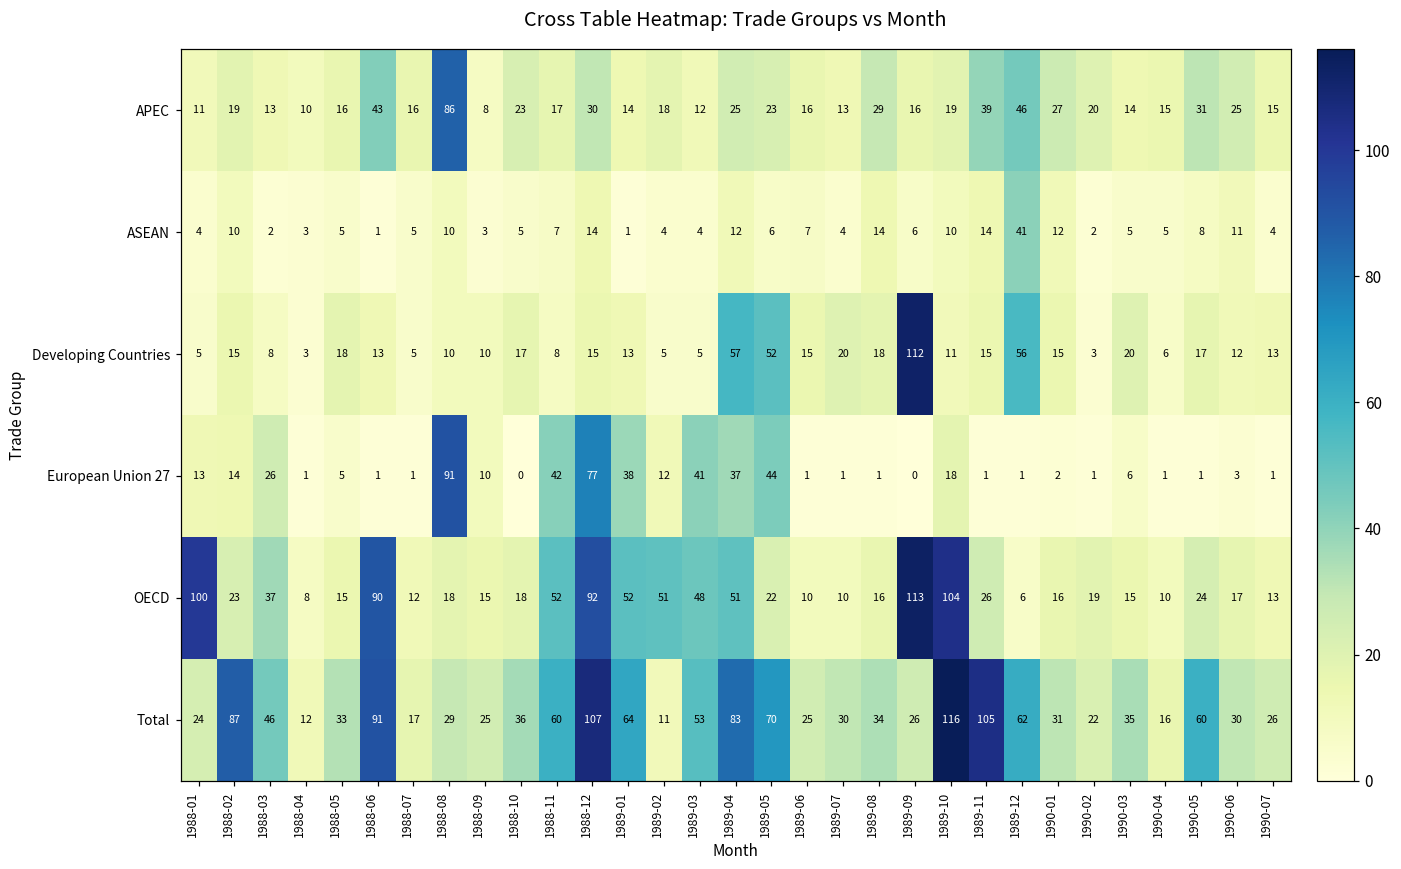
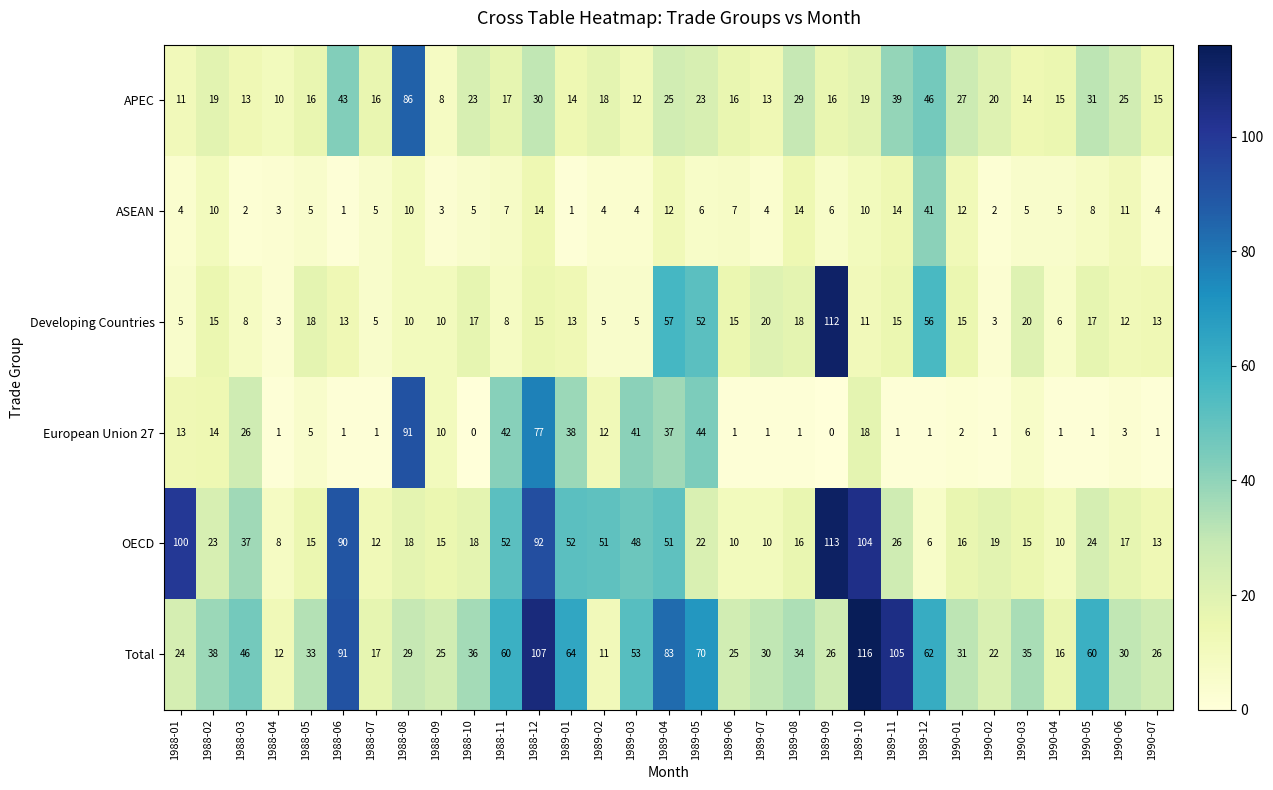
  {
    "APEC": {
      "1988-01": 11,
      "1988-02": 19,
      "1988-03": 13,
      "1988-04": 10,
      "1988-05": 16,
      "1988-06": 43,
      "1988-07": 16,
      "1988-08": 86,
      "1988-09": 8,
      "1988-10": 23,
      "1988-11": 17,
      "1988-12": 30,
      "1989-01": 14,
      "1989-02": 18,
      "1989-03": 12,
      "1989-04": 25,
      "1989-05": 23,
      "1989-06": 16,
      "1989-07": 13,
      "1989-08": 29,
      "1989-09": 16,
      "1989-10": 19,
      "1989-11": 39,
      "1989-12": 46,
      "1990-01": 27,
      "1990-02": 20,
      "1990-03": 14,
      "1990-04": 15,
      "1990-05": 31,
      "1990-06": 25,
      "1990-07": 15
    },
    "ASEAN": {
      "1988-01": 4,
      "1988-02": 10,
      "1988-03": 2,
      "1988-04": 3,
      "1988-05": 5,
      "1988-06": 1,
      "1988-07": 5,
      "1988-08": 10,
      "1988-09": 3,
      "1988-10": 5,
      "1988-11": 7,
      "1988-12": 14,
      "1989-01": 1,
      "1989-02": 4,
      "1989-03": 4,
      "1989-04": 12,
      "1989-05": 6,
      "1989-06": 7,
      "1989-07": 4,
      "1989-08": 14,
      "1989-09": 6,
      "1989-10": 10,
      "1989-11": 14,
      "1989-12": 41,
      "1990-01": 12,
      "1990-02": 2,
      "1990-03": 5,
      "1990-04": 5,
      "1990-05": 8,
      "1990-06": 11,
      "1990-07": 4
    },
    "Developing Countries": {
      "1988-01": 5,
      "1988-02": 15,
      "1988-03": 8,
      "1988-04": 3,
      "1988-05": 18,
      "1988-06": 13,
      "1988-07": 5,
      "1988-08": 10,
      "1988-09": 10,
      "1988-10": 17,
      "1988-11": 8,
      "1988-12": 15,
      "1989-01": 13,
      "1989-02": 5,
      "1989-03": 5,
      "1989-04": 57,
      "1989-05": 52,
      "1989-06": 15,
      "1989-07": 20,
      "1989-08": 18,
      "1989-09": 112,
      "1989-10": 11,
      "1989-11": 15,
      "1989-12": 56,
      "1990-01": 15,
      "1990-02": 3,
      "1990-03": 20,
      "1990-04": 6,
      "1990-05": 17,
      "1990-06": 12,
      "1990-07": 13
    },
    "European Union 27": {
      "1988-01": 13,
      "1988-02": 14,
      "1988-03": 26,
      "1988-04": 1,
      "1988-05": 5,
      "1988-06": 1,
      "1988-07": 1,
      "1988-08": 91,
      "1988-09": 10,
      "1988-10": 0,
      "1988-11": 42,
      "1988-12": 77,
      "1989-01": 38,
      "1989-02": 12,
      "1989-03": 41,
      "1989-04": 37,
      "1989-05": 44,
      "1989-06": 1,
      "1989-07": 1,
      "1989-08": 1,
      "1989-09": 0,
      "1989-10": 18,
      "1989-11": 1,
      "1989-12": 1,
      "1990-01": 2,
      "1990-02": 1,
      "1990-03": 6,
      "1990-04": 1,
      "1990-05": 1,
      "1990-06": 3,
      "1990-07": 1
    },
    "OECD": {
      "1988-01": 100,
      "1988-02": 23,
      "1988-03": 37,
      "1988-04": 8,
      "1988-05": 15,
      "1988-06": 90,
      "1988-07": 12,
      "1988-08": 18,
      "1988-09": 15,
      "1988-10": 18,
      "1988-11": 52,
      "1988-12": 92,
      "1989-01": 52,
      "1989-02": 51,
      "1989-03": 48,
      "1989-04": 51,
      "1989-05": 22,
      "1989-06": 10,
      "1989-07": 10,
      "1989-08": 16,
      "1989-09": 113,
      "1989-10": 104,
      "1989-11": 26,
      "1989-12": 6,
      "1990-01": 16,
      "1990-02": 19,
      "1990-03": 15,
      "1990-04": 10,
      "1990-05": 24,
      "1990-06": 17,
      "1990-07": 13
    },
    "Total": {
      "1988-01": 24,
-     "1988-02": 87,
+     "1988-02": 38,
      "1988-03": 46,
      "1988-04": 12,
      "1988-05": 33,
      "1988-06": 91,
      "1988-07": 17,
      "1988-08": 29,
      "1988-09": 25,
      "1988-10": 36,
      "1988-11": 60,
      "1988-12": 107,
      "1989-01": 64,
      "1989-02": 11,
      "1989-03": 53,
      "1989-04": 83,
      "1989-05": 70,
      "1989-06": 25,
      "1989-07": 30,
      "1989-08": 34,
      "1989-09": 26,
      "1989-10": 116,
      "1989-11": 105,
      "1989-12": 62,
      "1990-01": 31,
      "1990-02": 22,
      "1990-03": 35,
      "1990-04": 16,
      "1990-05": 60,
      "1990-06": 30,
      "1990-07": 26
    }
  }
